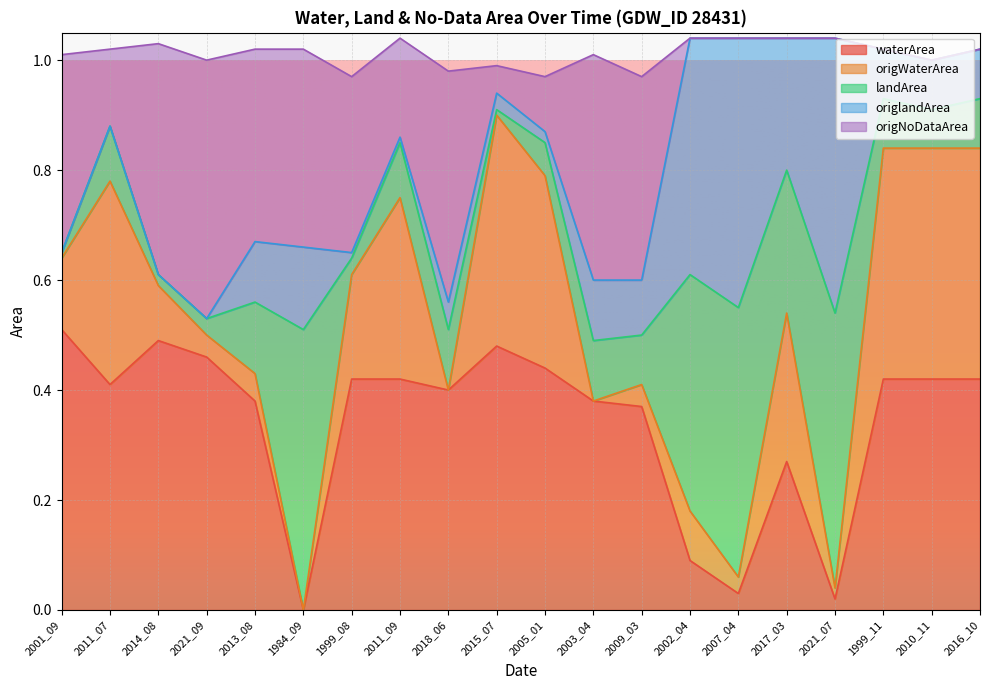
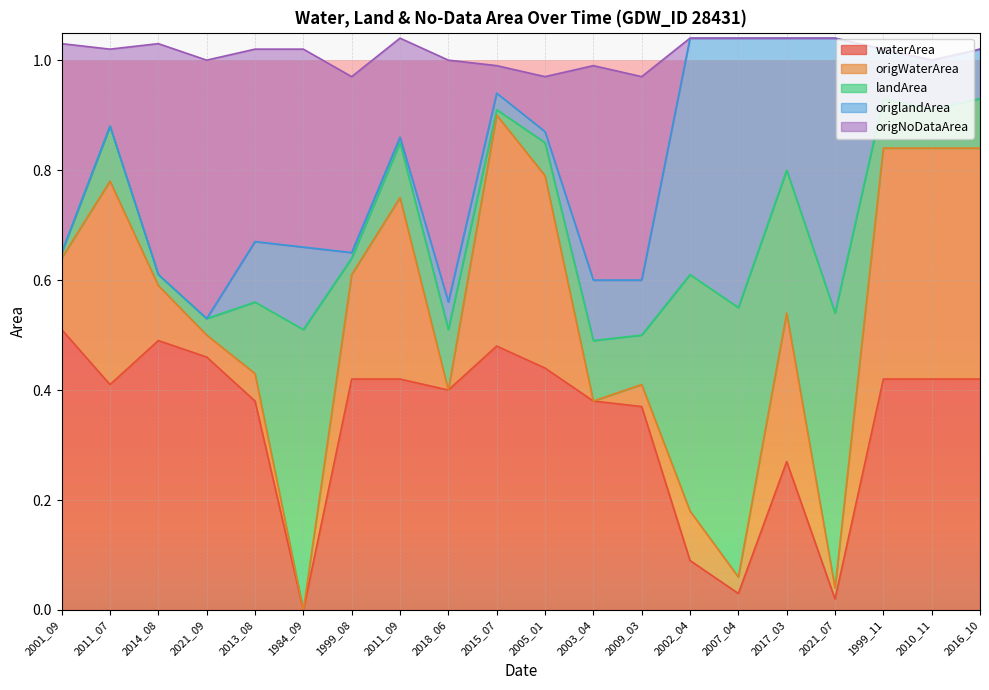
  {
    "landArea": {
      "2013_08": 0.13,
      "1984_09": 0.51,
      "1999_08": 0.03,
      "2011_09": 0.10,
      "2018_06": 0.11,
      "2015_07": 0.01,
      "2005_01": 0.06,
      "2003_04": 0.11,
      "2009_03": 0.09,
      "2002_04": 0.43,
      "2007_04": 0.49,
      "2017_03": 0.26,
      "2021_07": 0.50,
      "2016_10": 0.09
    },
    "origlandArea": {
      "2013_08": 0.11,
      "1984_09": 0.15,
      "1999_08": 0.01,
      "2011_09": 0.01,
      "2018_06": 0.05,
      "2015_07": 0.03,
      "2005_01": 0.02,
      "2003_04": 0.11,
      "2009_03": 0.10
    },
    "origNoDataArea": {
-     "2001_09": 0.36,
+     "2001_09": 0.38,
      "2011_07": 0.14,
      "2014_08": 0.42,
      "2021_09": 0.47,
      "2013_08": 0.35,
      "1984_09": 0.36,
      "1999_08": 0.32,
      "2011_09": 0.18,
-     "2018_06": 0.42,
+     "2018_06": 0.44,
      "2015_07": 0.05,
      "2005_01": 0.10,
-     "2003_04": 0.41,
+     "2003_04": 0.39,
      "2009_03": 0.37
    }
  }
